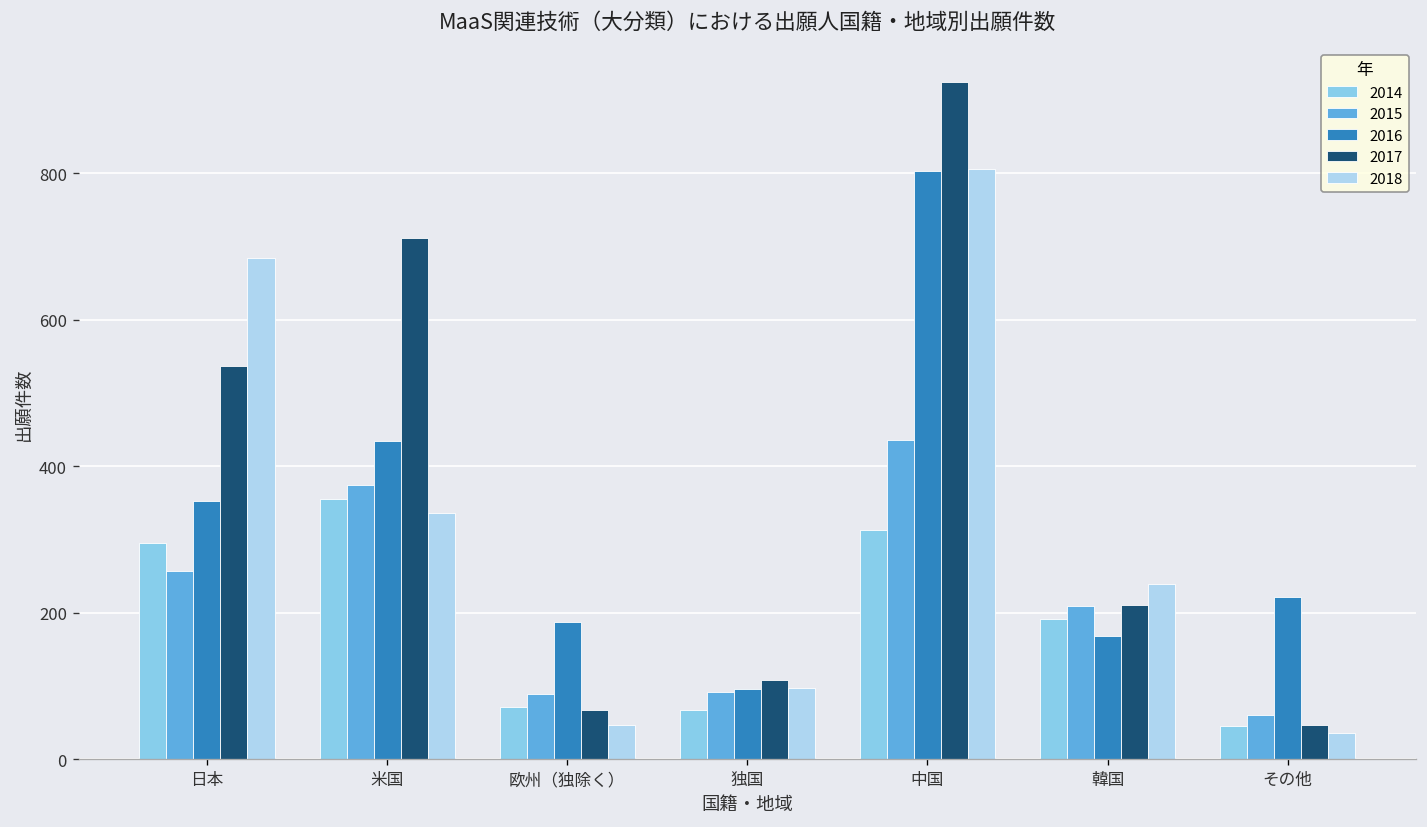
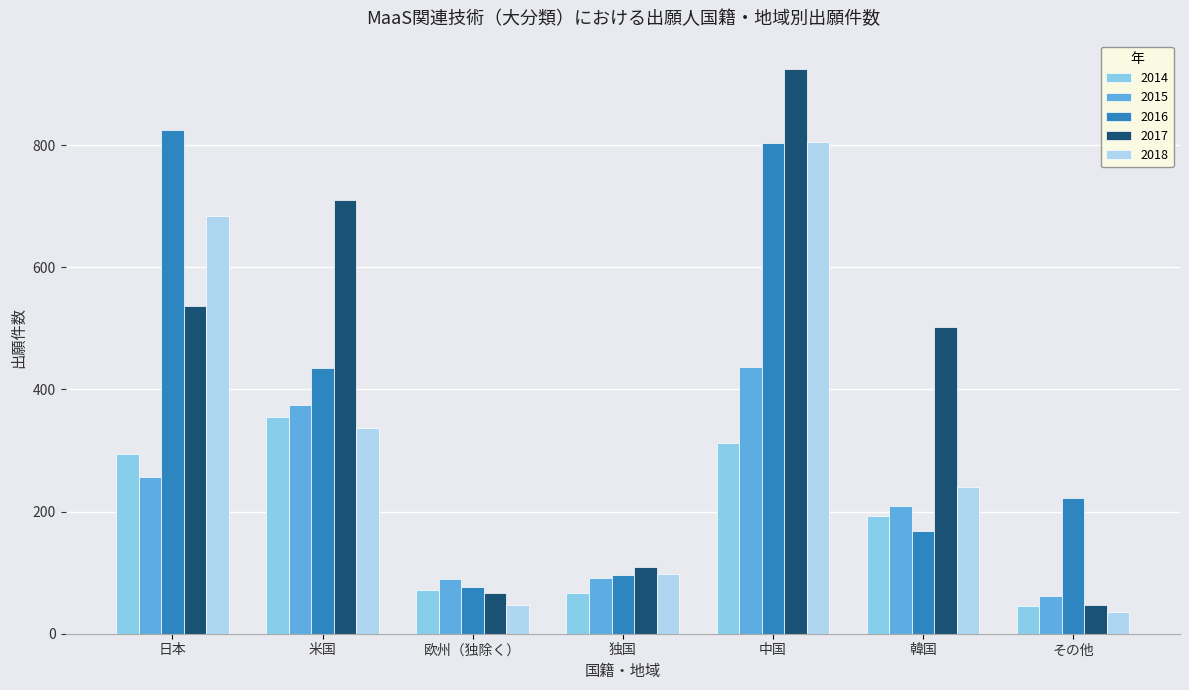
  {
    "2016": {
-     "日本": 350,
+     "日本": 830,
      "米国": 440,
-     "欧州（独除く）": 190,
+     "欧州（独除く）": 80,
      "独国": 100,
      "中国": 800,
      "韓国": 170,
      "その他": 220
    },
    "2017": {
      "日本": 540,
      "米国": 710,
      "欧州（独除く）": 70,
      "独国": 110,
      "中国": 930,
-     "韓国": 210,
+     "韓国": 500,
      "その他": 50
    }
  }
